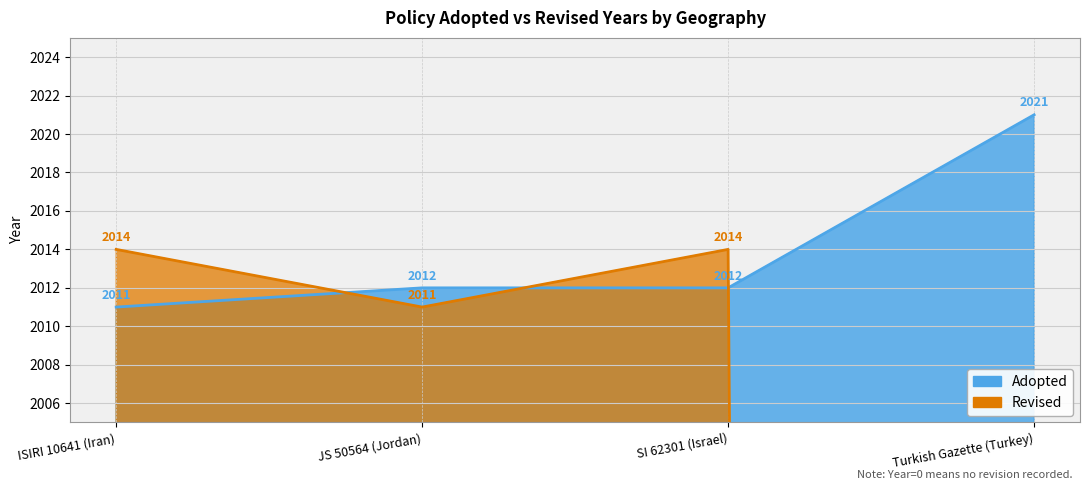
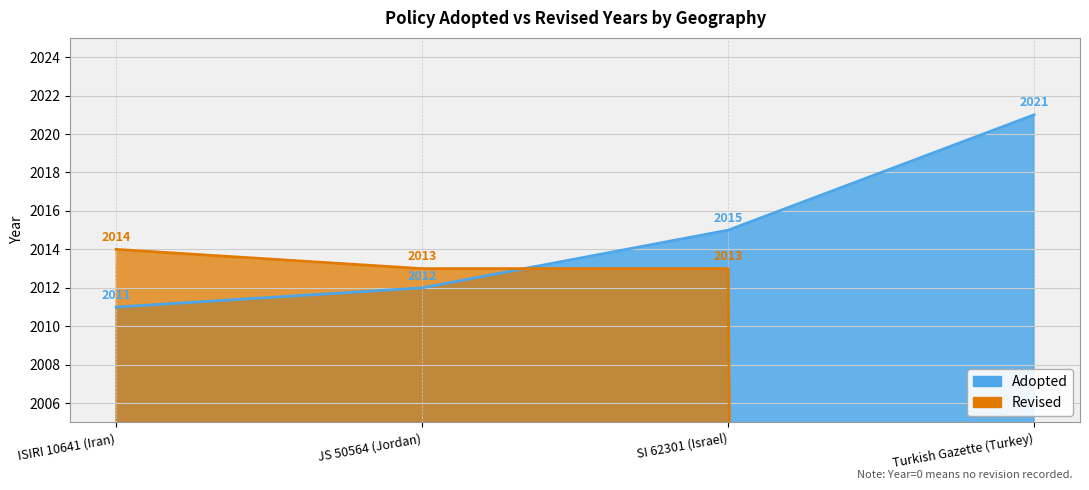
  {
    "Adopted": {
      "ISIRI 10641 (Iran)": 2011,
-     "SI 62301 (Israel)": 2012,
+     "SI 62301 (Israel)": 2015,
      "Turkish Gazette (Turkey)": 2021
    },
    "Revised": {
      "ISIRI 10641 (Iran)": 2014,
-     "JS 50564 (Jordan)": 2011,
-     "SI 62301 (Israel)": 2014
+     "JS 50564 (Jordan)": 2013,
+     "SI 62301 (Israel)": 2013
    }
  }
